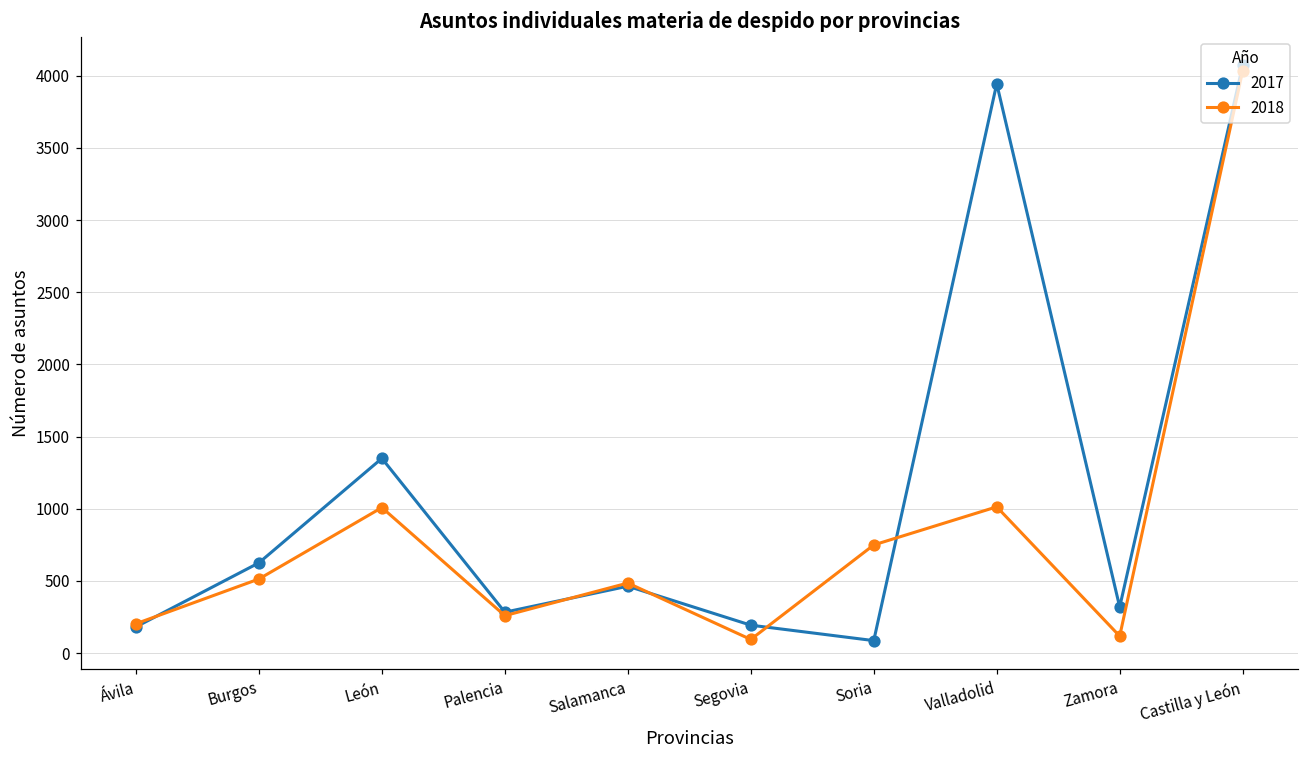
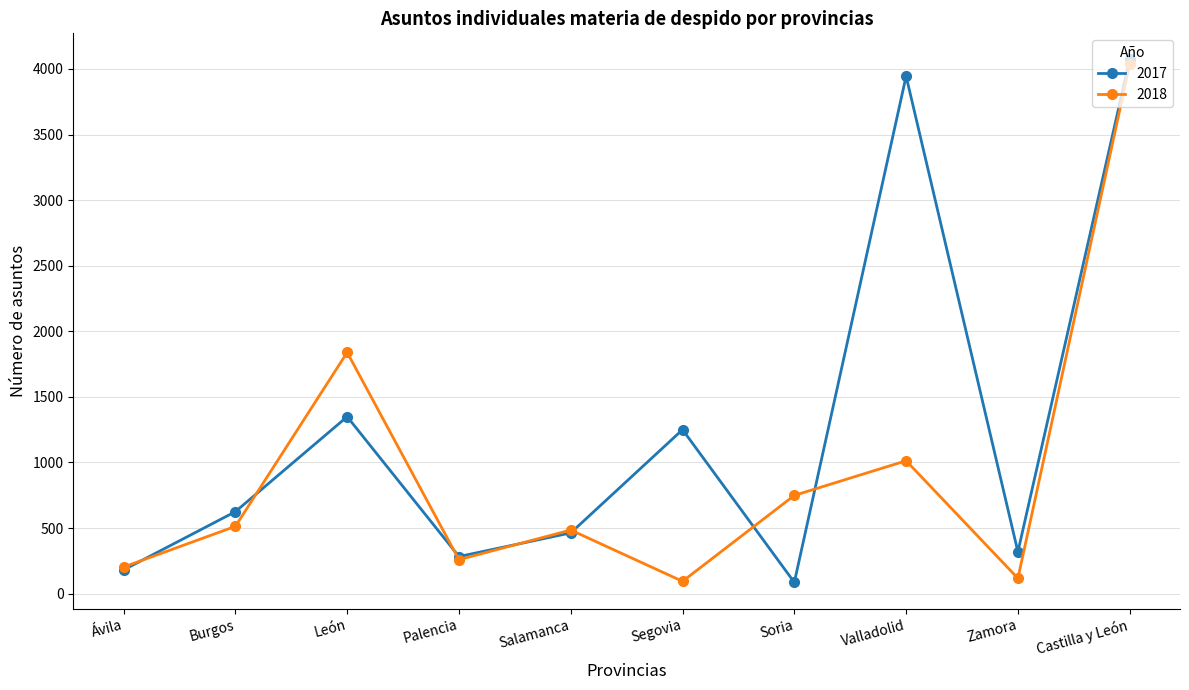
  {
    "2017": {
      "Ávila": 180,
      "Burgos": 630,
      "León": 1350,
      "Palencia": 280,
      "Salamanca": 460,
-     "Segovia": 190,
+     "Segovia": 1250,
      "Soria": 90,
      "Valladolid": 3950,
      "Zamora": 320
    },
    "2018": {
      "Ávila": 200,
      "Burgos": 510,
-     "León": 1010,
+     "León": 1840,
      "Palencia": 260,
      "Salamanca": 490,
      "Segovia": 90,
      "Soria": 750,
      "Valladolid": 1010,
      "Zamora": 120
    }
  }
